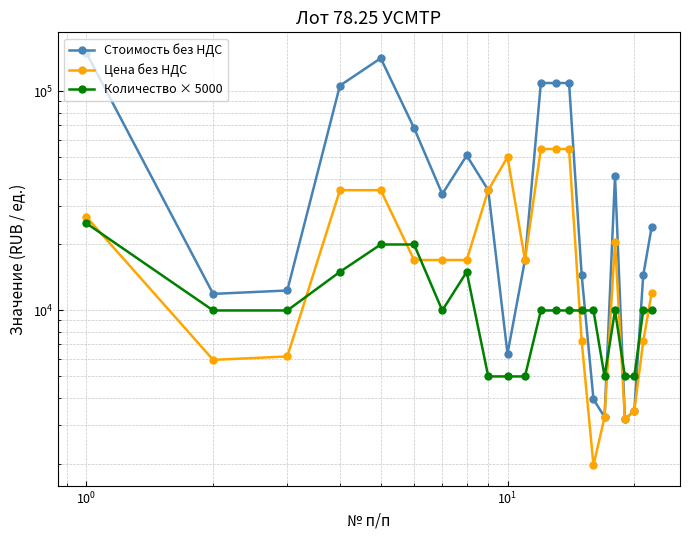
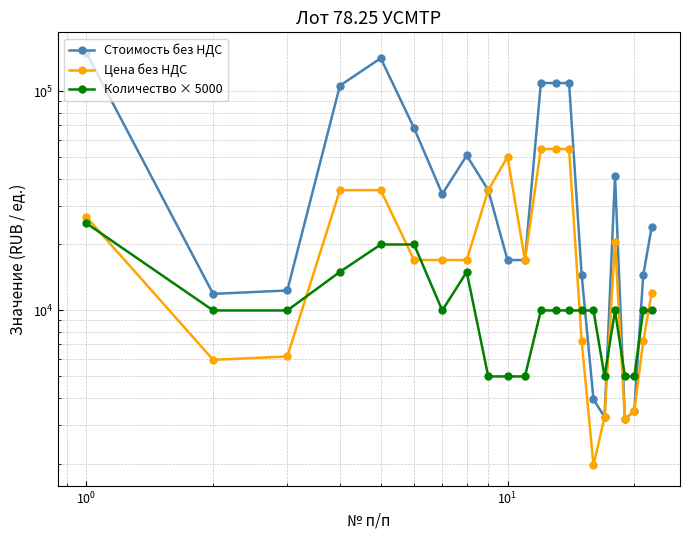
  {
    "Стоимость без НДС": {
-     "10^1": 6300
+     "10^1": 17000
    },
    "Цена без НДС": {
      "10^0": 27000,
      "10^1": 50000
    },
    "Количество × 5000": {
      "10^0": 25000,
      "10^1": 5000
    }
  }
